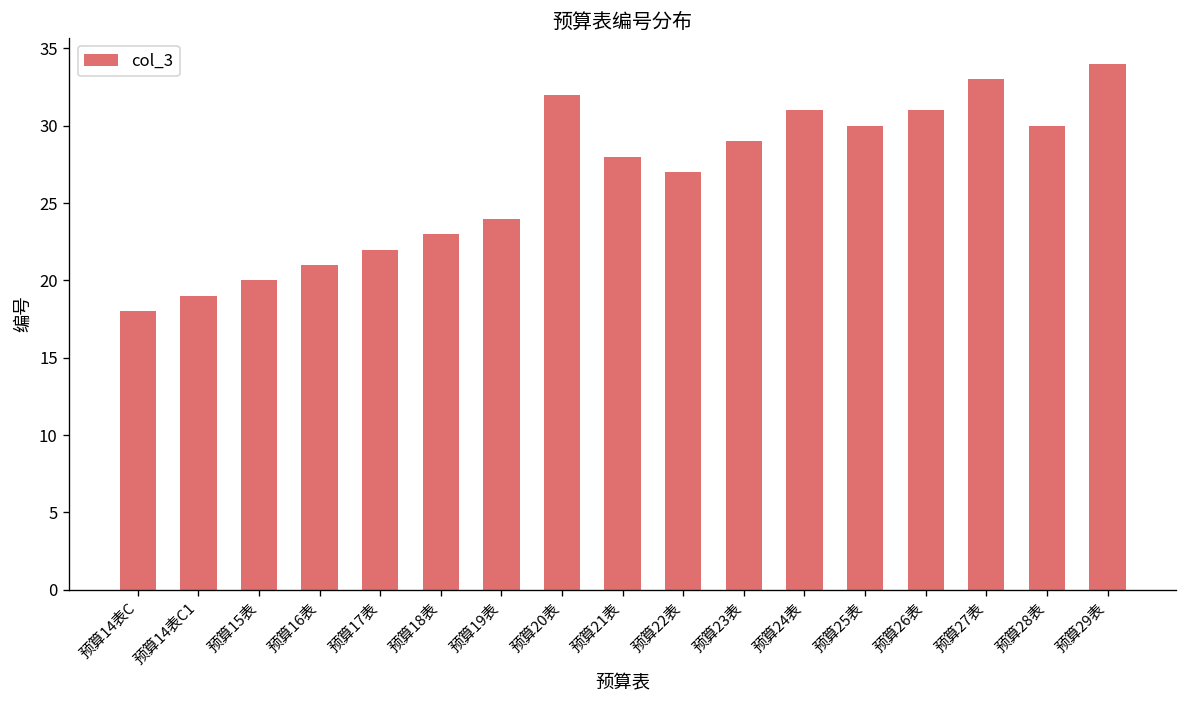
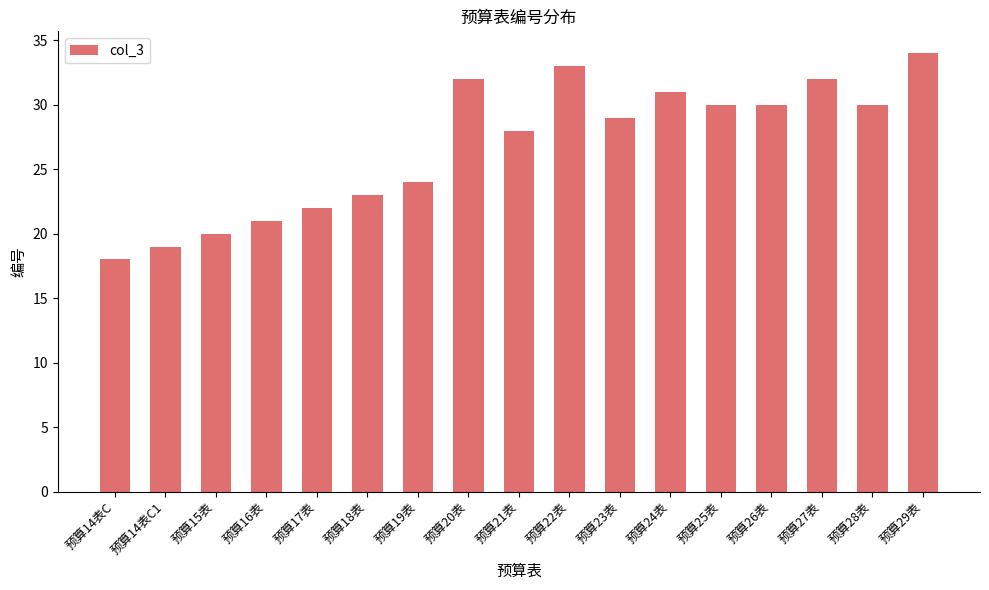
  {
    "预算14表C": 18,
    "预算14表C1": 19,
    "预算15表": 20,
    "预算16表": 21,
    "预算17表": 22,
    "预算18表": 23,
    "预算19表": 24,
    "预算20表": 32,
    "预算21表": 28,
-   "预算22表": 27,
+   "预算22表": 33,
    "预算23表": 29,
    "预算24表": 31,
    "预算25表": 30,
-   "预算26表": 31,
-   "预算27表": 33,
+   "预算26表": 30,
+   "预算27表": 32,
    "预算28表": 30,
    "预算29表": 34
  }
